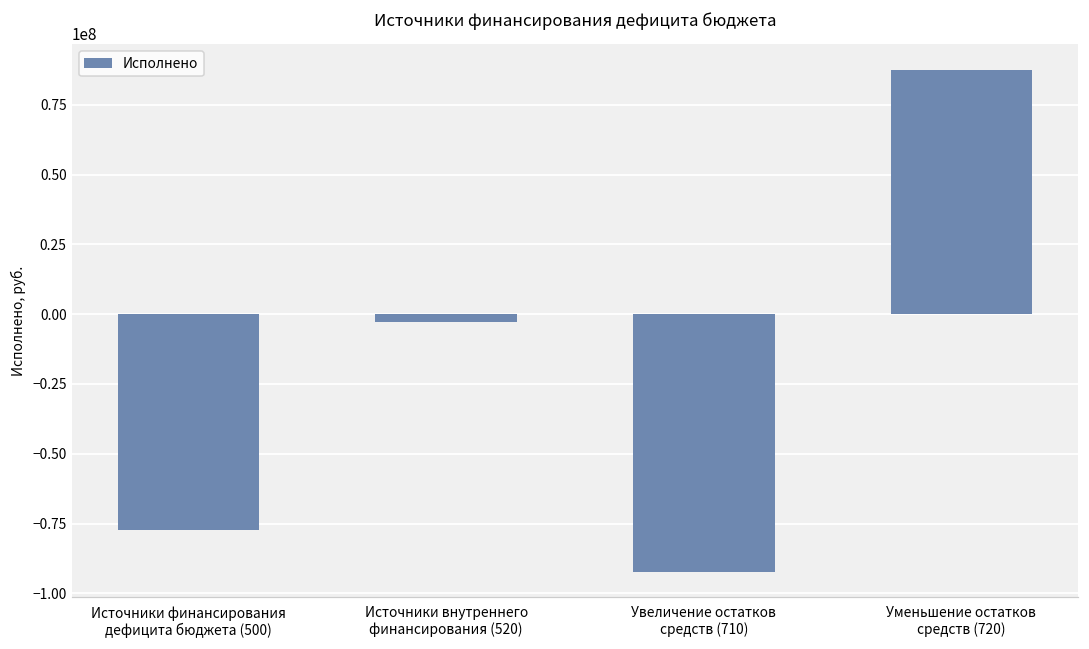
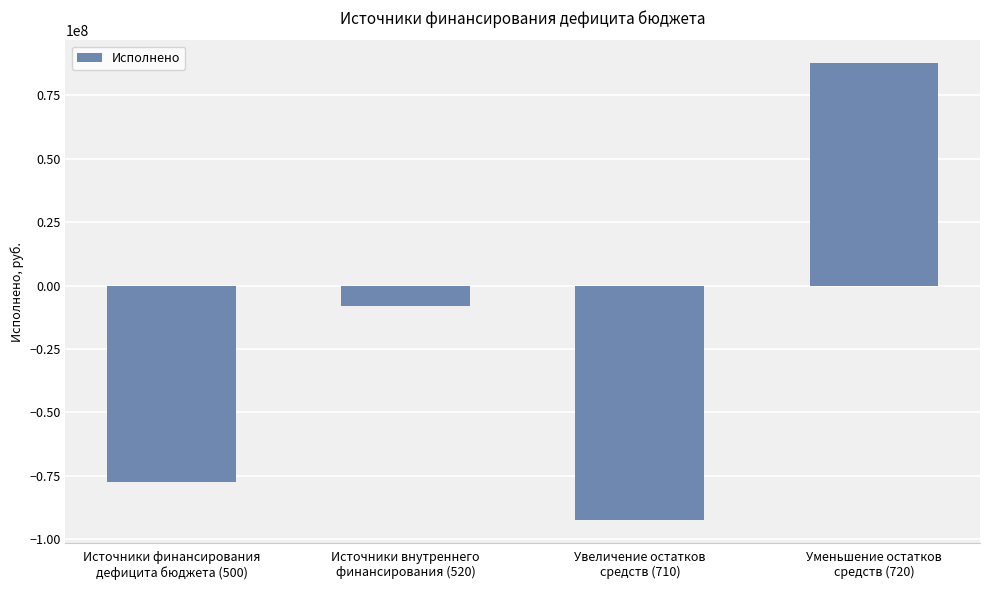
  {
    "Источники финансирования дефицита бюджета (500)": -77000000,
-   "Источники внутреннего финансирования (520)": -3000000,
+   "Источники внутреннего финансирования (520)": -8000000,
    "Увеличение остатков средств (710)": -92000000,
    "Уменьшение остатков средств (720)": 88000000
  }
